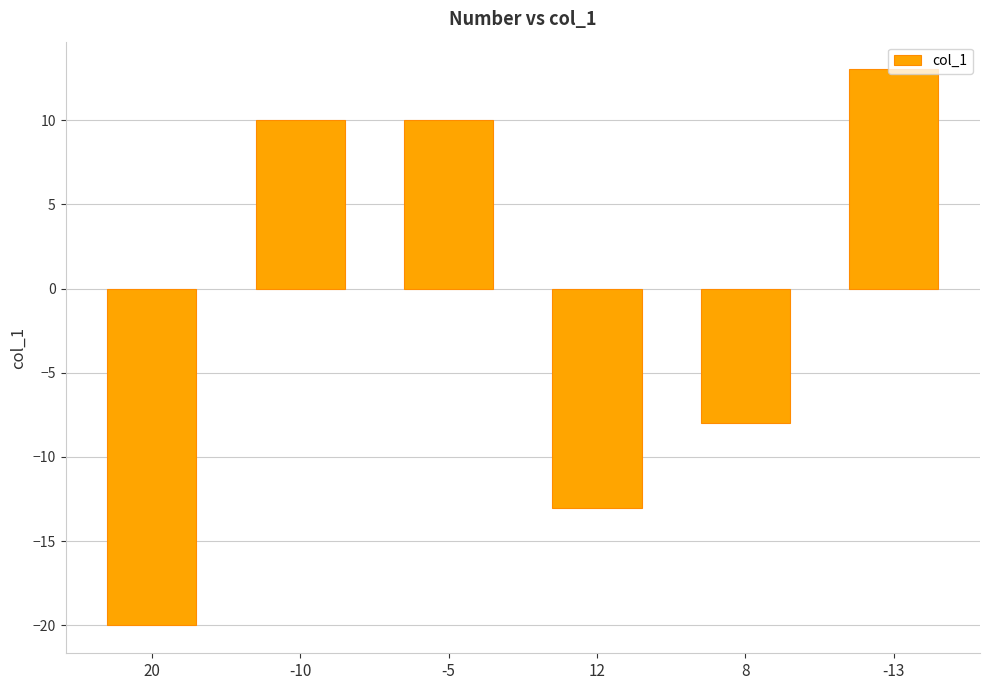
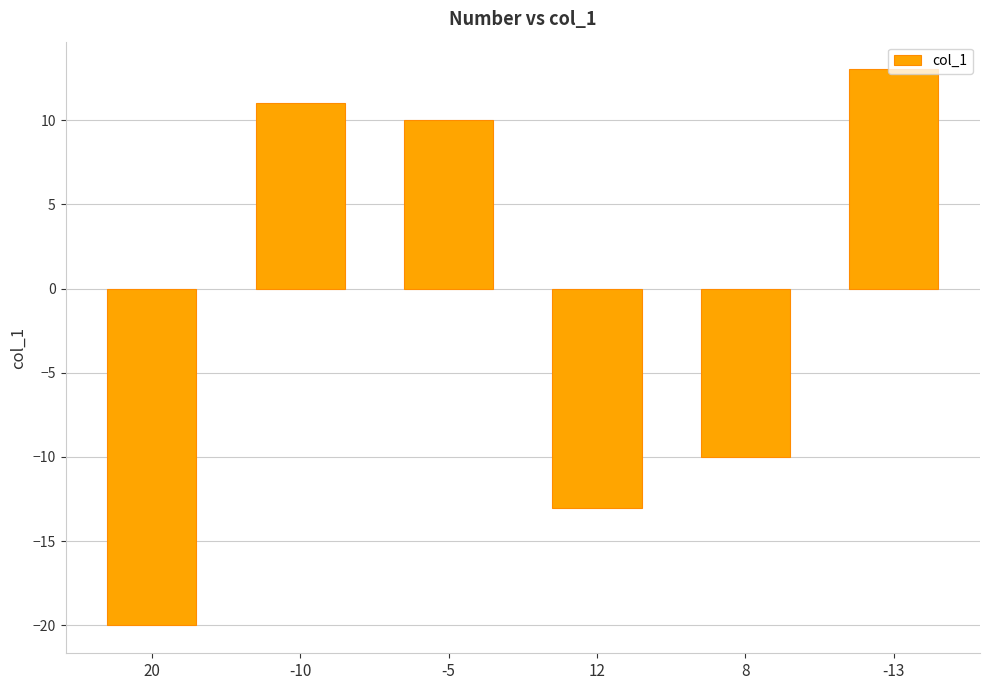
  {
    "20": -20,
-   "-10": 10,
+   "-10": 11,
    "-5": 10,
    "12": -13,
-   "8": -8
+   "8": -10
  }
